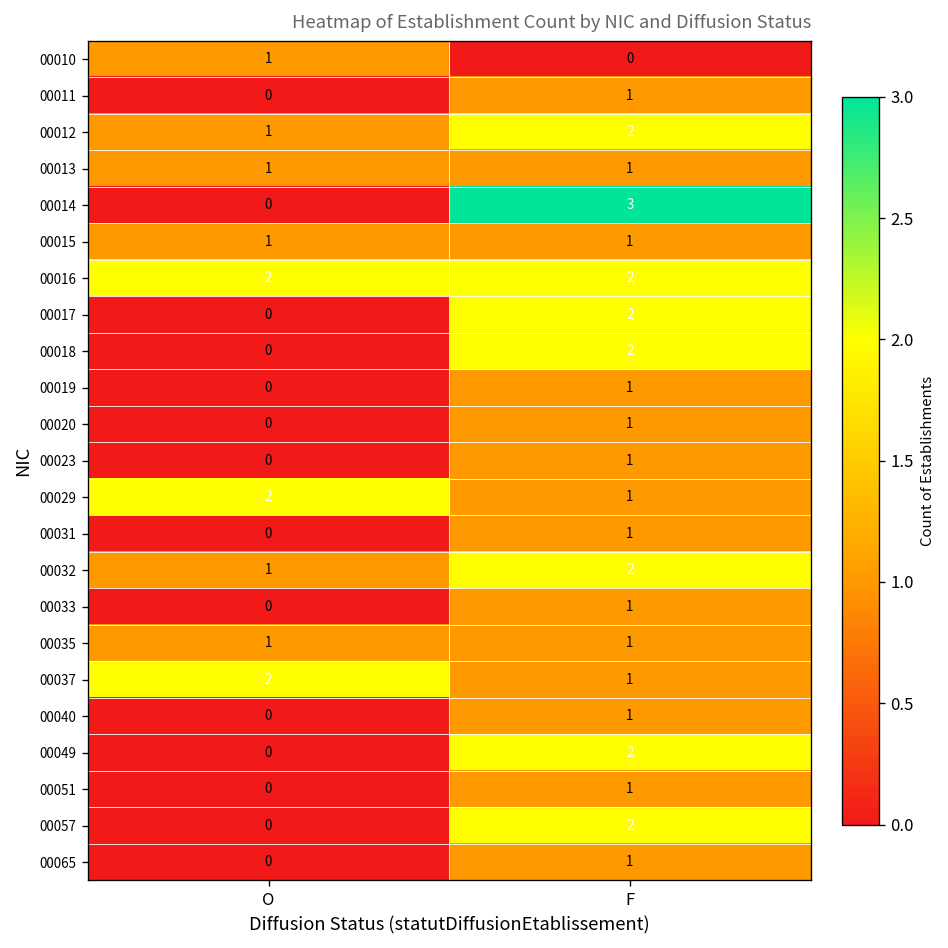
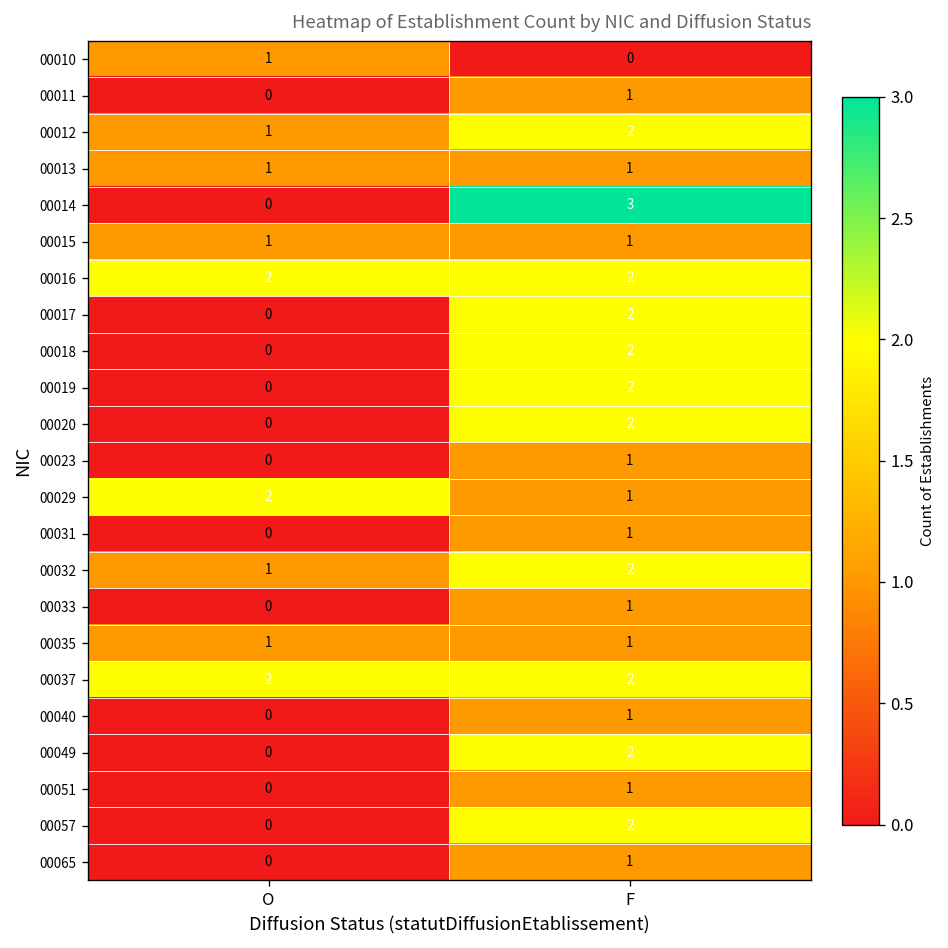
  {
    "00010": {
      "O": 1,
      "F": 0
    },
    "00011": {
      "O": 0,
      "F": 1
    },
    "00012": {
      "O": 1,
      "F": 2
    },
    "00013": {
      "O": 1,
      "F": 1
    },
    "00014": {
      "O": 0,
      "F": 3
    },
    "00015": {
      "O": 1,
      "F": 1
    },
    "00016": {
      "O": 2,
      "F": 2
    },
    "00017": {
      "O": 0,
      "F": 2
    },
    "00018": {
      "O": 0,
      "F": 2
    },
    "00019": {
      "O": 0,
-     "F": 1
+     "F": 2
    },
    "00020": {
      "O": 0,
-     "F": 1
+     "F": 2
    },
    "00023": {
      "O": 0,
      "F": 1
    },
    "00029": {
      "O": 2,
      "F": 1
    },
    "00031": {
      "O": 0,
      "F": 1
    },
    "00032": {
      "O": 1,
      "F": 2
    },
    "00033": {
      "O": 0,
      "F": 1
    },
    "00035": {
      "O": 1,
      "F": 1
    },
    "00037": {
      "O": 2,
-     "F": 1
+     "F": 2
    },
    "00040": {
      "O": 0,
      "F": 1
    },
    "00049": {
      "O": 0,
      "F": 2
    },
    "00051": {
      "O": 0,
      "F": 1
    },
    "00057": {
      "O": 0,
      "F": 2
    },
    "00065": {
      "O": 0,
      "F": 1
    }
  }
